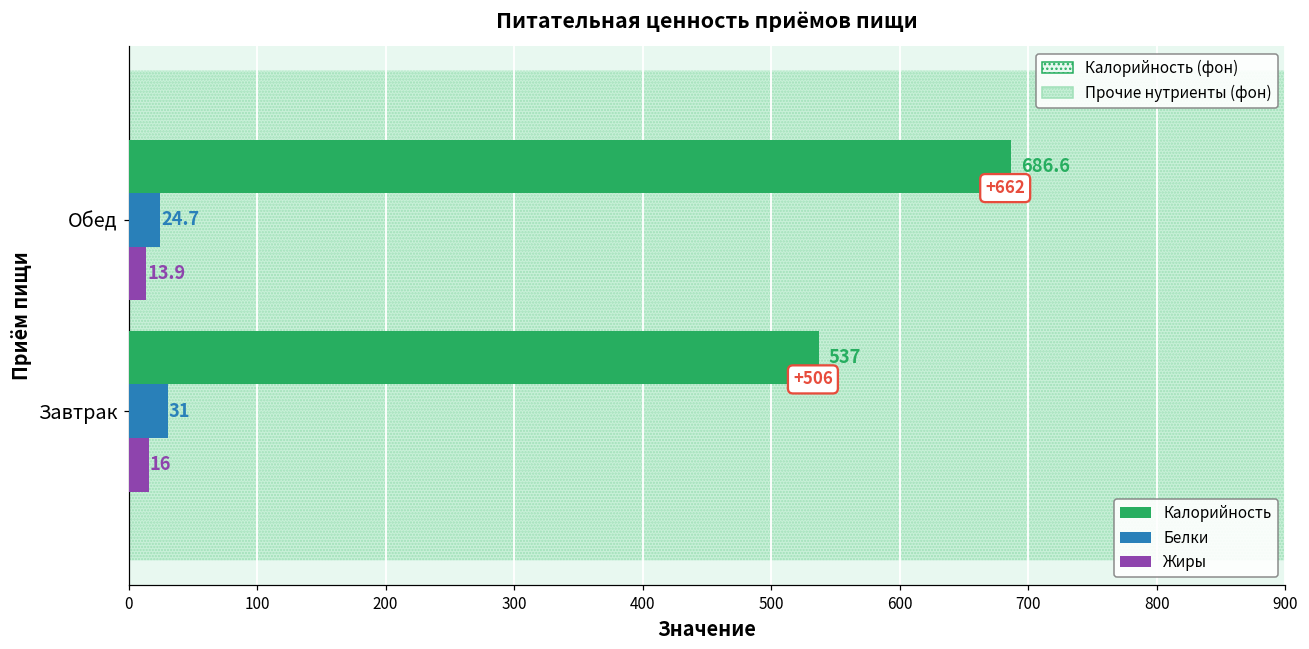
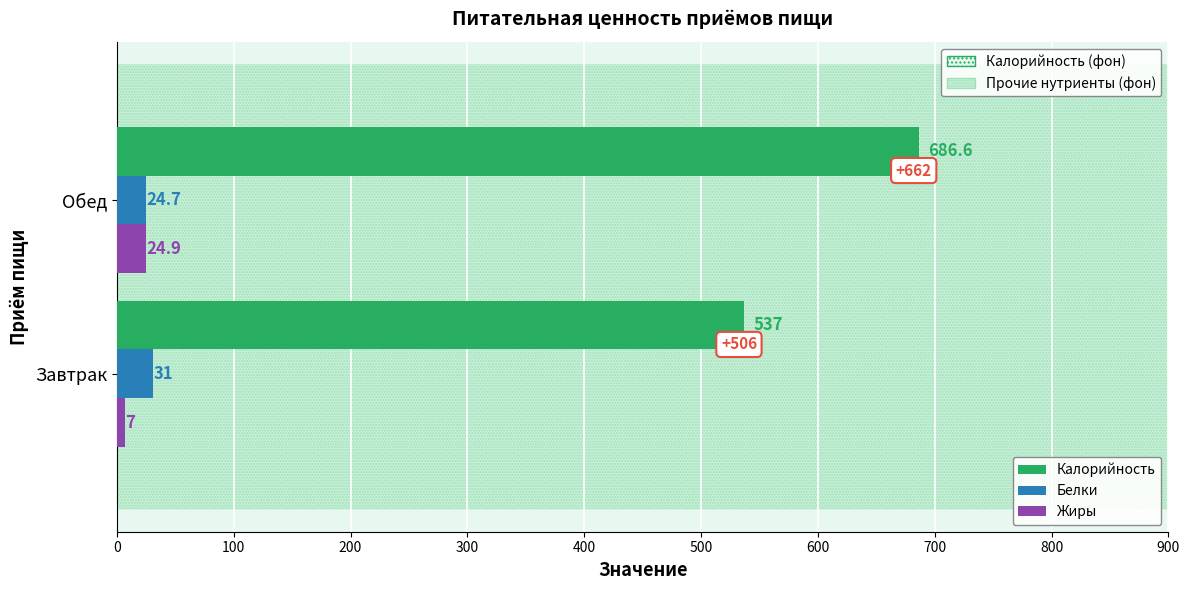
  {
    "Белки": {
      "Обед": 24.7,
      "Завтрак": 31
    },
    "Жиры": {
-     "Обед": 13.9,
-     "Завтрак": 16
+     "Обед": 24.9,
+     "Завтрак": 7
    }
  }
